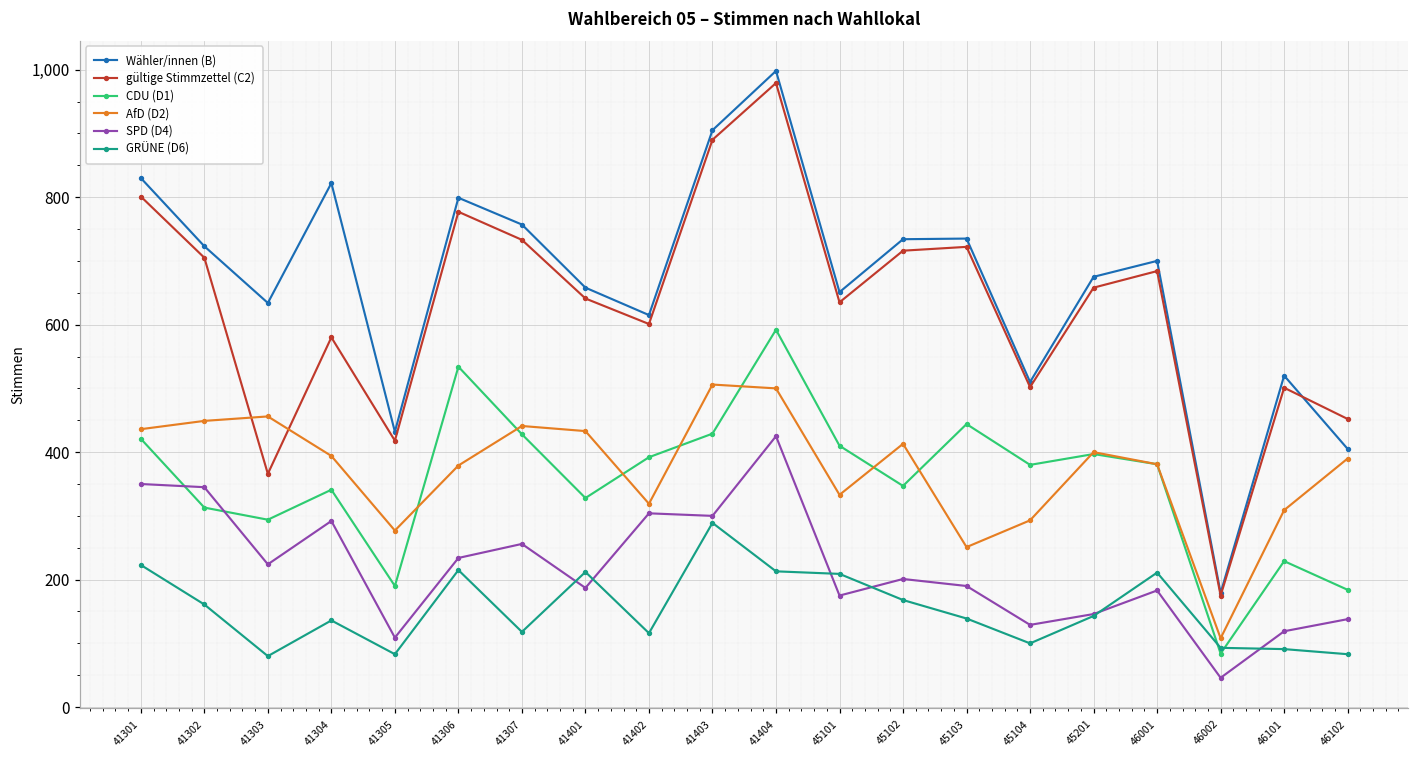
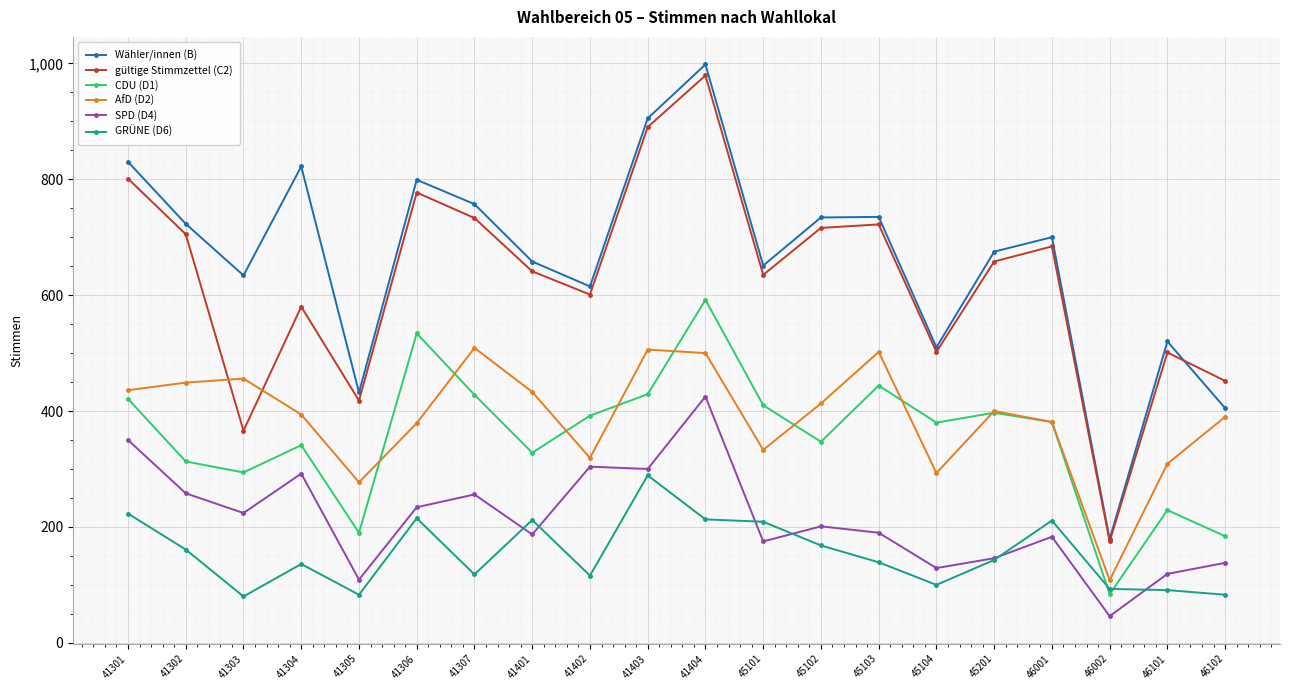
  {
    "Wähler/innen (B)": {
      "41301": "830",
      "41302": "720",
      "41303": "630",
      "41304": "820",
      "41305": "430",
      "41306": "800",
      "41307": "760",
      "41401": "660",
      "41402": "620",
      "41403": "910",
      "41404": "1,000",
      "45101": "650",
      "45102": "730",
      "45103": "740",
      "45104": "510",
      "45201": "680",
      "46001": "700",
      "46101": "520",
      "46102": "410"
    },
    "gültige Stimmzettel (C2)": {
      "41301": "800",
      "41302": "710",
      "41303": "370",
      "41304": "580",
      "41305": "420",
      "41306": "780",
      "41307": "730",
      "41401": "640",
      "41402": "600",
      "41403": "890",
      "41404": "980",
      "45101": "640",
      "45102": "720",
      "45103": "720",
      "45104": "500",
      "45201": "660",
      "46001": "680",
      "46101": "500",
      "46102": "450"
    },
    "AfD (D2)": {
      "41301": "440",
      "41302": "450",
      "41303": "460",
      "41304": "390",
      "41305": "280",
      "41306": "380",
-     "41307": "440",
+     "41307": "510",
      "41401": "430",
      "41402": "320",
      "41403": "510",
      "41404": "500",
      "45101": "330",
      "45102": "410",
-     "45103": "250",
+     "45103": "500",
      "45104": "290",
      "46002": "110",
      "46101": "310",
      "46102": "390"
    },
    "SPD (D4)": {
      "41301": "350",
-     "41302": "350",
+     "41302": "260",
      "41303": "220",
      "41304": "290",
      "41305": "110",
      "41306": "230",
      "41307": "260",
      "41401": "190",
      "41402": "300",
      "41403": "300",
      "41404": "430",
      "45101": "180",
      "45102": "200",
      "45103": "190",
      "45104": "130",
      "46001": "180",
      "46002": "50",
      "46101": "120",
      "46102": "140"
    }
  }
